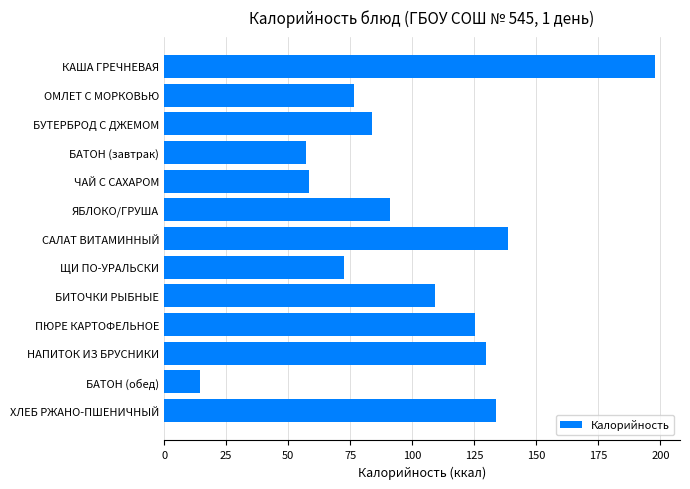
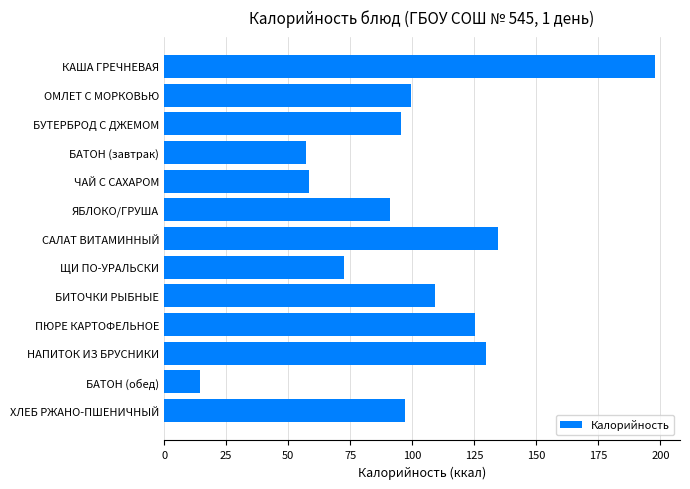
  {
    "КАША ГРЕЧНЕВАЯ": 198,
-   "ОМЛЕТ С МОРКОВЬЮ": 77,
-   "БУТЕРБРОД С ДЖЕМОМ": 84,
+   "ОМЛЕТ С МОРКОВЬЮ": 100,
+   "БУТЕРБРОД С ДЖЕМОМ": 96,
    "БАТОН (завтрак)": 57,
    "ЧАЙ С САХАРОМ": 58,
    "ЯБЛОКО/ГРУША": 91,
-   "САЛАТ ВИТАМИННЫЙ": 139,
+   "САЛАТ ВИТАМИННЫЙ": 134,
    "ЩИ ПО-УРАЛЬСКИ": 72,
    "БИТОЧКИ РЫБНЫЕ": 109,
    "ПЮРЕ КАРТОФЕЛЬНОЕ": 125,
    "НАПИТОК ИЗ БРУСНИКИ": 130,
    "БАТОН (обед)": 15,
-   "ХЛЕБ РЖАНО-ПШЕНИЧНЫЙ": 134
+   "ХЛЕБ РЖАНО-ПШЕНИЧНЫЙ": 97
  }
